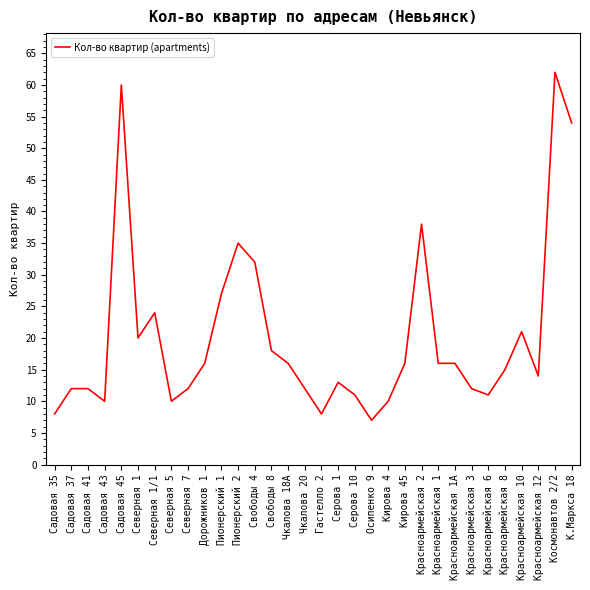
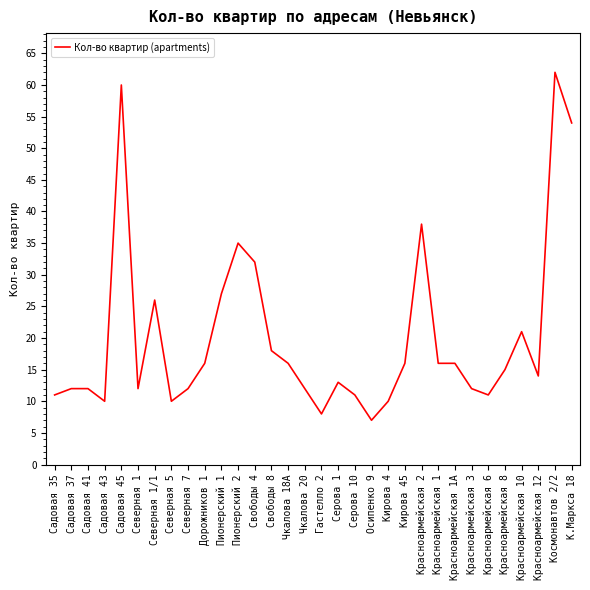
  {
-   "Садовая 35": 8,
+   "Садовая 35": 11,
    "Садовая 37": 12,
    "Садовая 41": 12,
    "Садовая 43": 10,
    "Садовая 45": 60,
-   "Северная 1": 20,
-   "Северная 1/1": 24,
+   "Северная 1": 12,
+   "Северная 1/1": 26,
    "Северная 5": 10,
    "Северная 7": 12,
    "Дорожников 1": 16,
    "Пионерский 1": 27,
    "Пионерский 2": 35,
    "Свободы 4": 32,
    "Свободы 8": 18,
    "Чкалова 18А": 16,
    "Чкалова 20": 12,
    "Гастелло 2": 8,
    "Серова 1": 13,
    "Серова 10": 11,
    "Осипенко 9": 7,
    "Кирова 4": 10,
    "Кирова 45": 16,
    "Красноармейская 2": 38,
    "Красноармейская 1": 16,
    "Красноармейская 1А": 16,
    "Красноармейская 3": 12,
    "Красноармейская 6": 11,
    "Красноармейская 8": 15,
    "Красноармейская 10": 21,
    "Красноармейская 12": 14,
    "Космонавтов 2/2": 62,
    "К.Маркса 18": 54
  }
